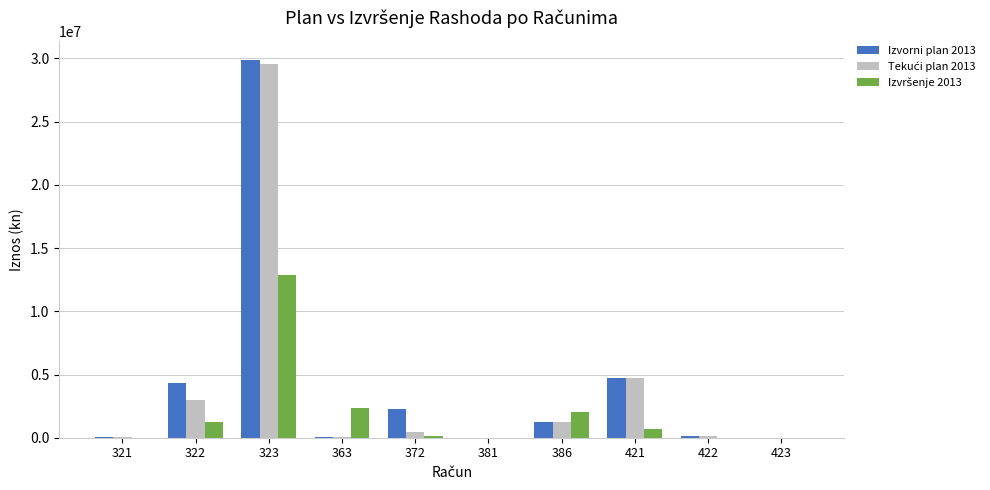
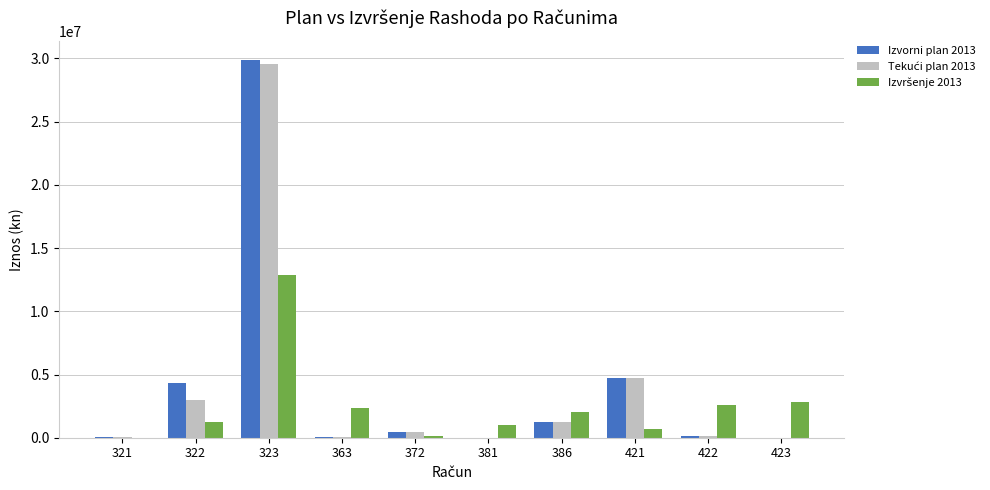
  {
    "Izvorni plan 2013": {
      "322": 4400000,
      "323": 29900000,
-     "372": 2300000,
+     "372": 500000,
      "386": 1200000,
      "421": 4700000
    },
    "Tekući plan 2013": {
      "322": 3000000,
      "323": 29600000,
      "372": 500000,
      "386": 1200000,
      "421": 4700000
    },
    "Izvršenje 2013": {
      "322": 1300000,
      "323": 12900000,
      "363": 2300000,
-     "381": 0,
+     "381": 1000000,
      "386": 2000000,
      "421": 700000,
-     "422": 0,
-     "423": 0
+     "422": 2600000,
+     "423": 2800000
    }
  }
